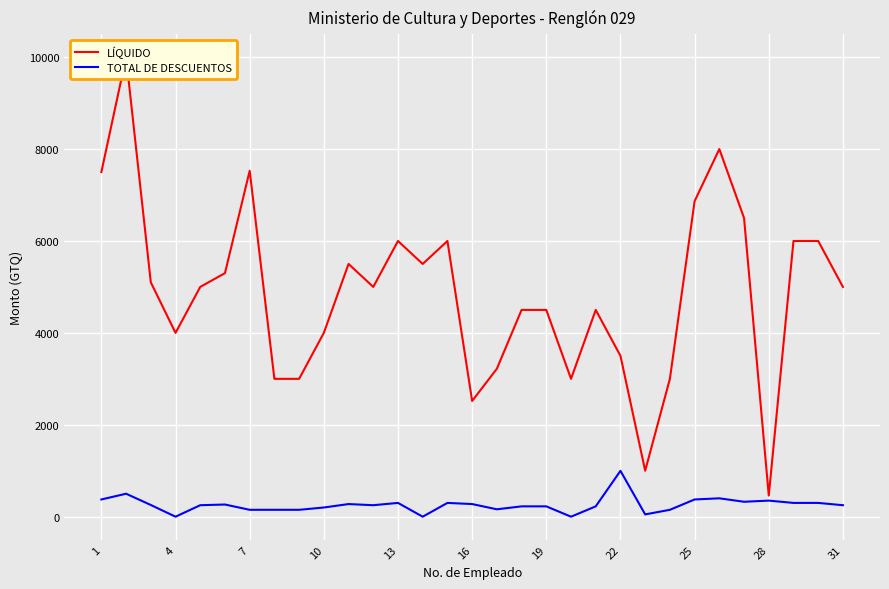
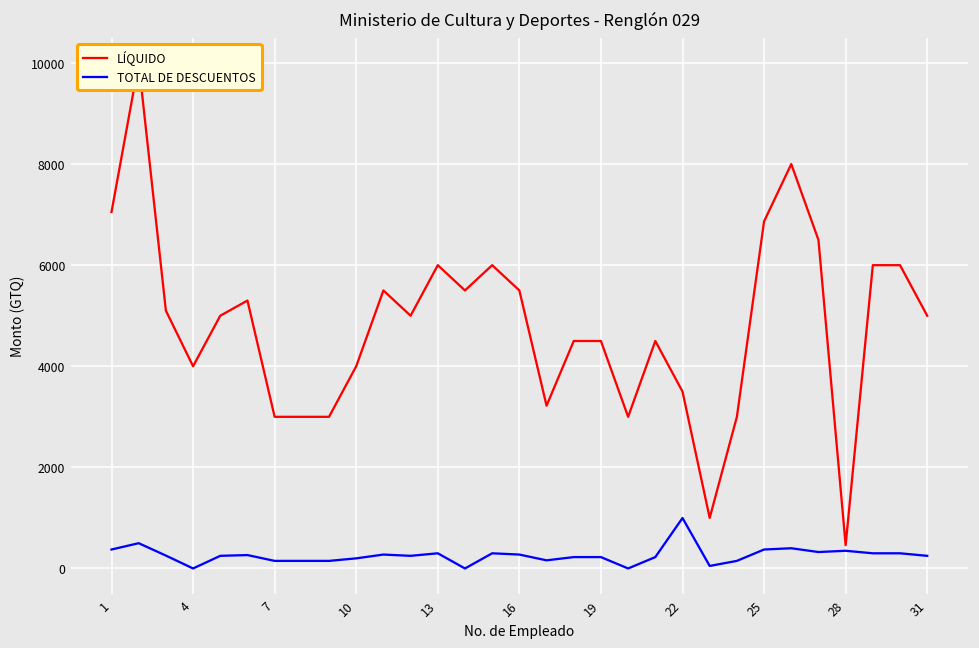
  {
    "LÍQUIDO": {
-     "1": 7500,
+     "1": 7100,
      "4": 4000,
-     "7": 7500,
+     "7": 3000,
      "10": 4000,
      "13": 6000,
-     "16": 2500,
+     "16": 5500,
      "19": 4500,
      "22": 3500,
      "25": 6900,
      "28": 500,
      "31": 5000
    },
    "TOTAL DE DESCUENTOS": {
      "1": 400,
      "4": 0,
      "7": 200,
      "10": 200,
      "13": 300,
      "16": 300,
      "19": 200,
      "22": 1000,
      "25": 400,
      "28": 400,
      "31": 300
    }
  }
